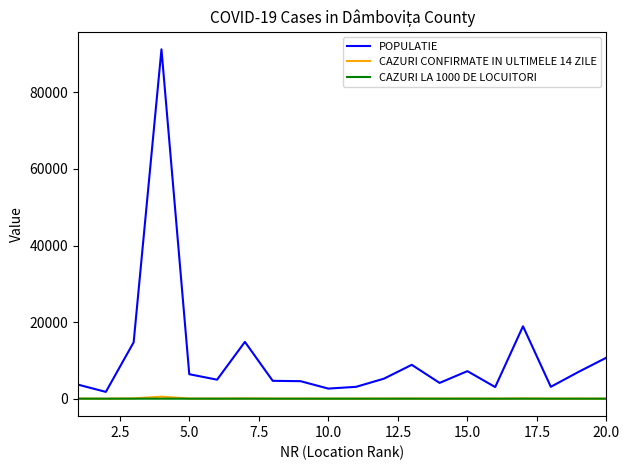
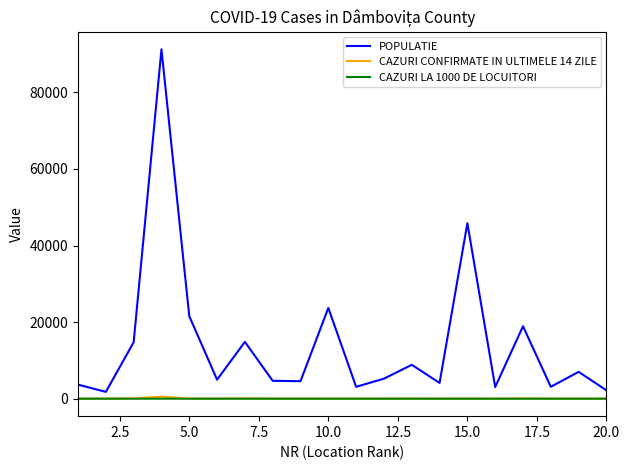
  {
    "POPULATIE": {
-     "5.0": 6000,
-     "10.0": 3000,
-     "15.0": 7000,
-     "20.0": 11000
+     "5.0": 22000,
+     "10.0": 24000,
+     "15.0": 46000,
+     "20.0": 2000
    }
  }
